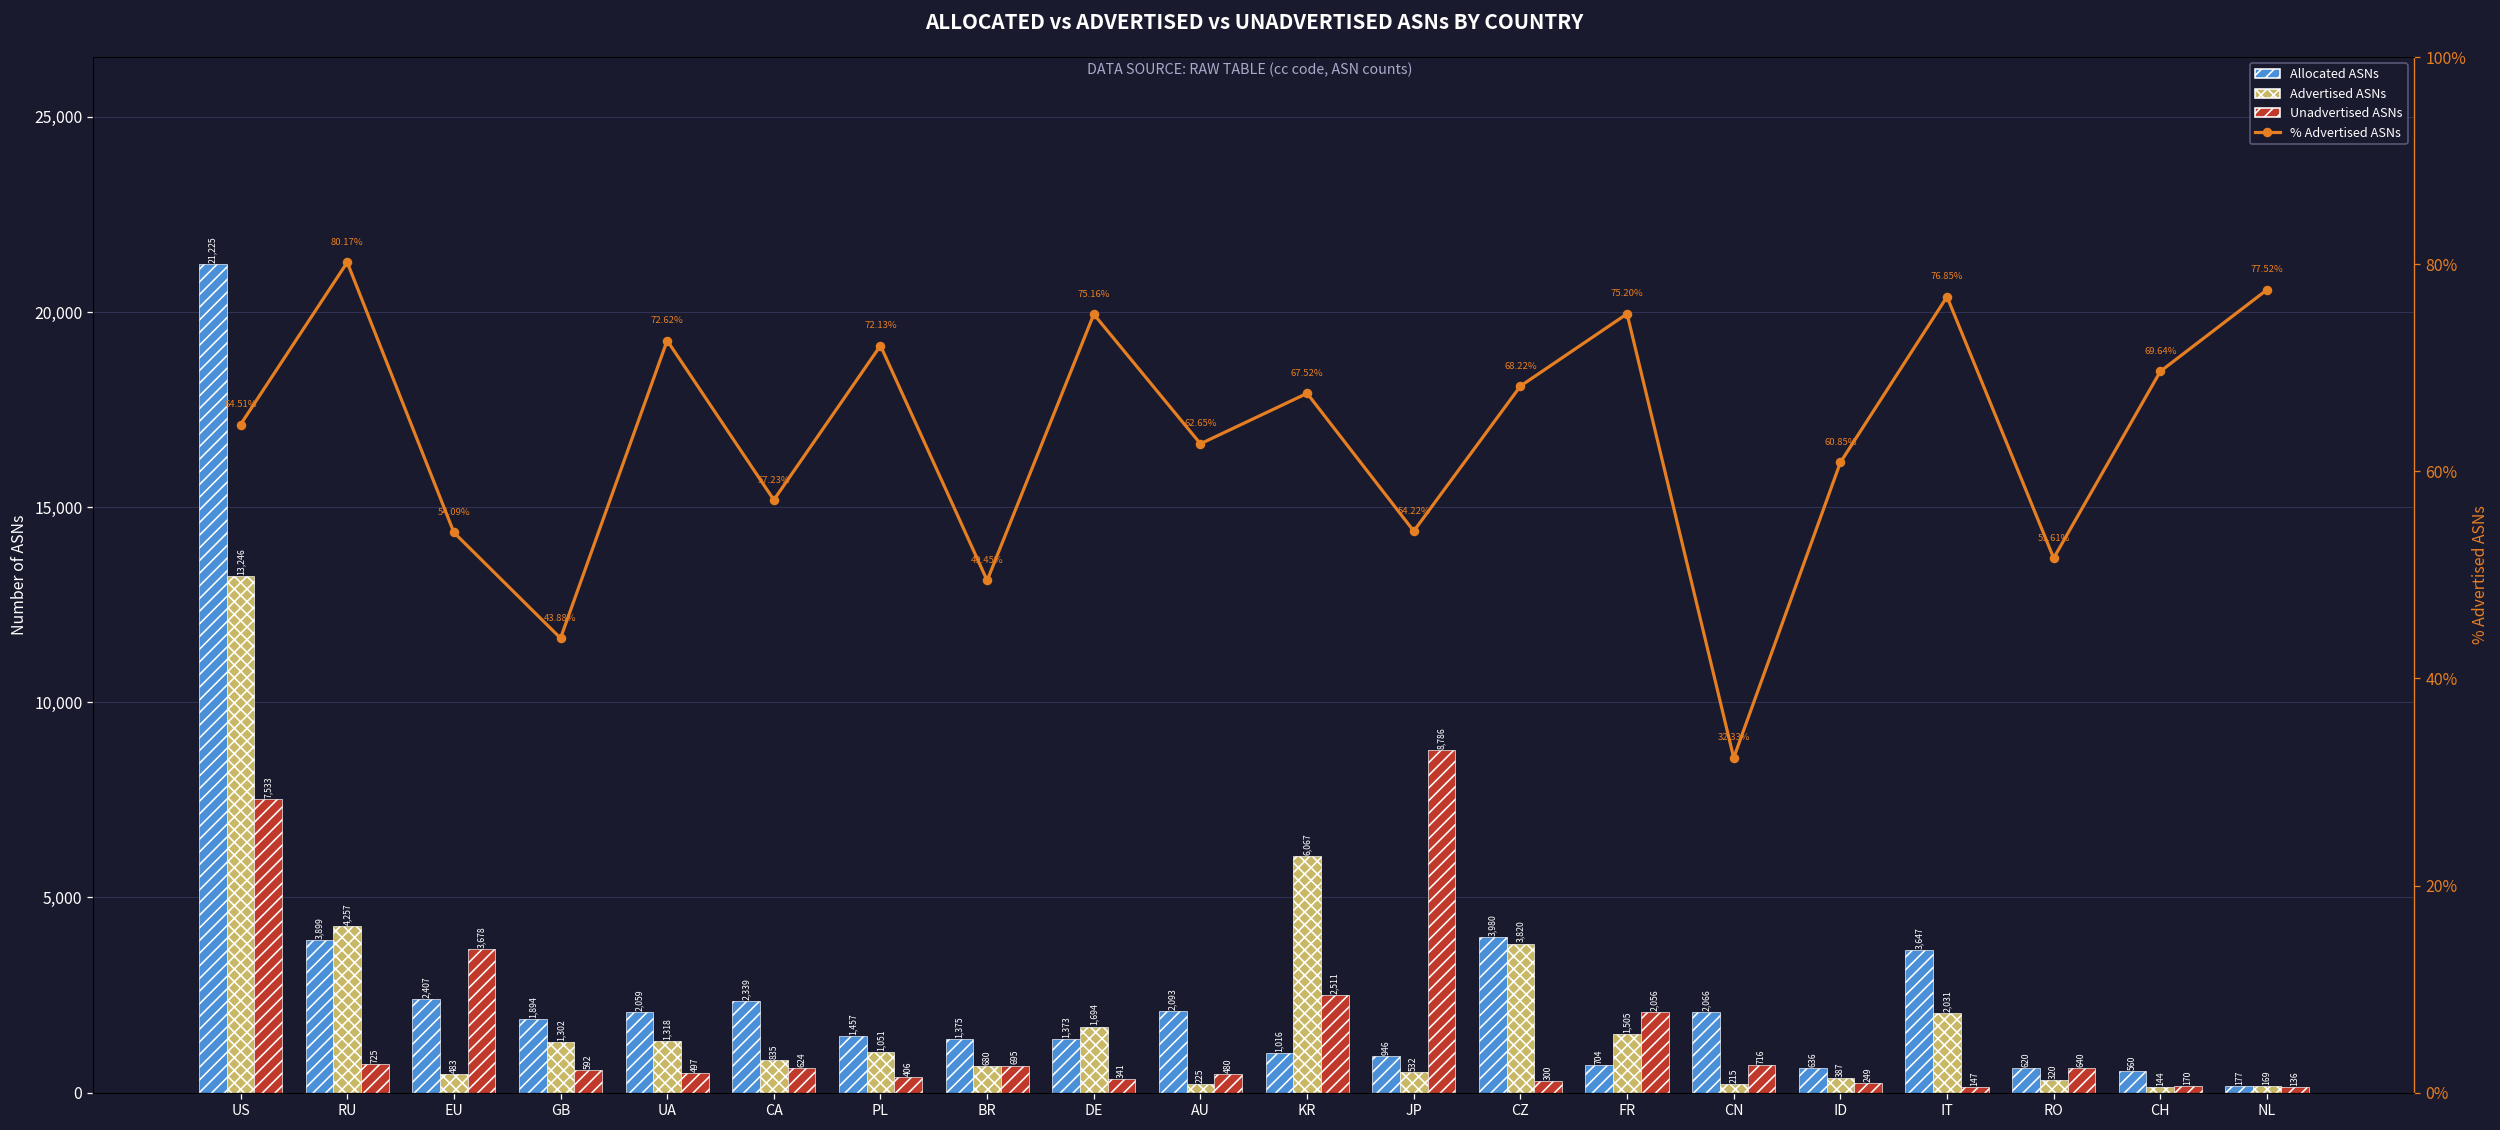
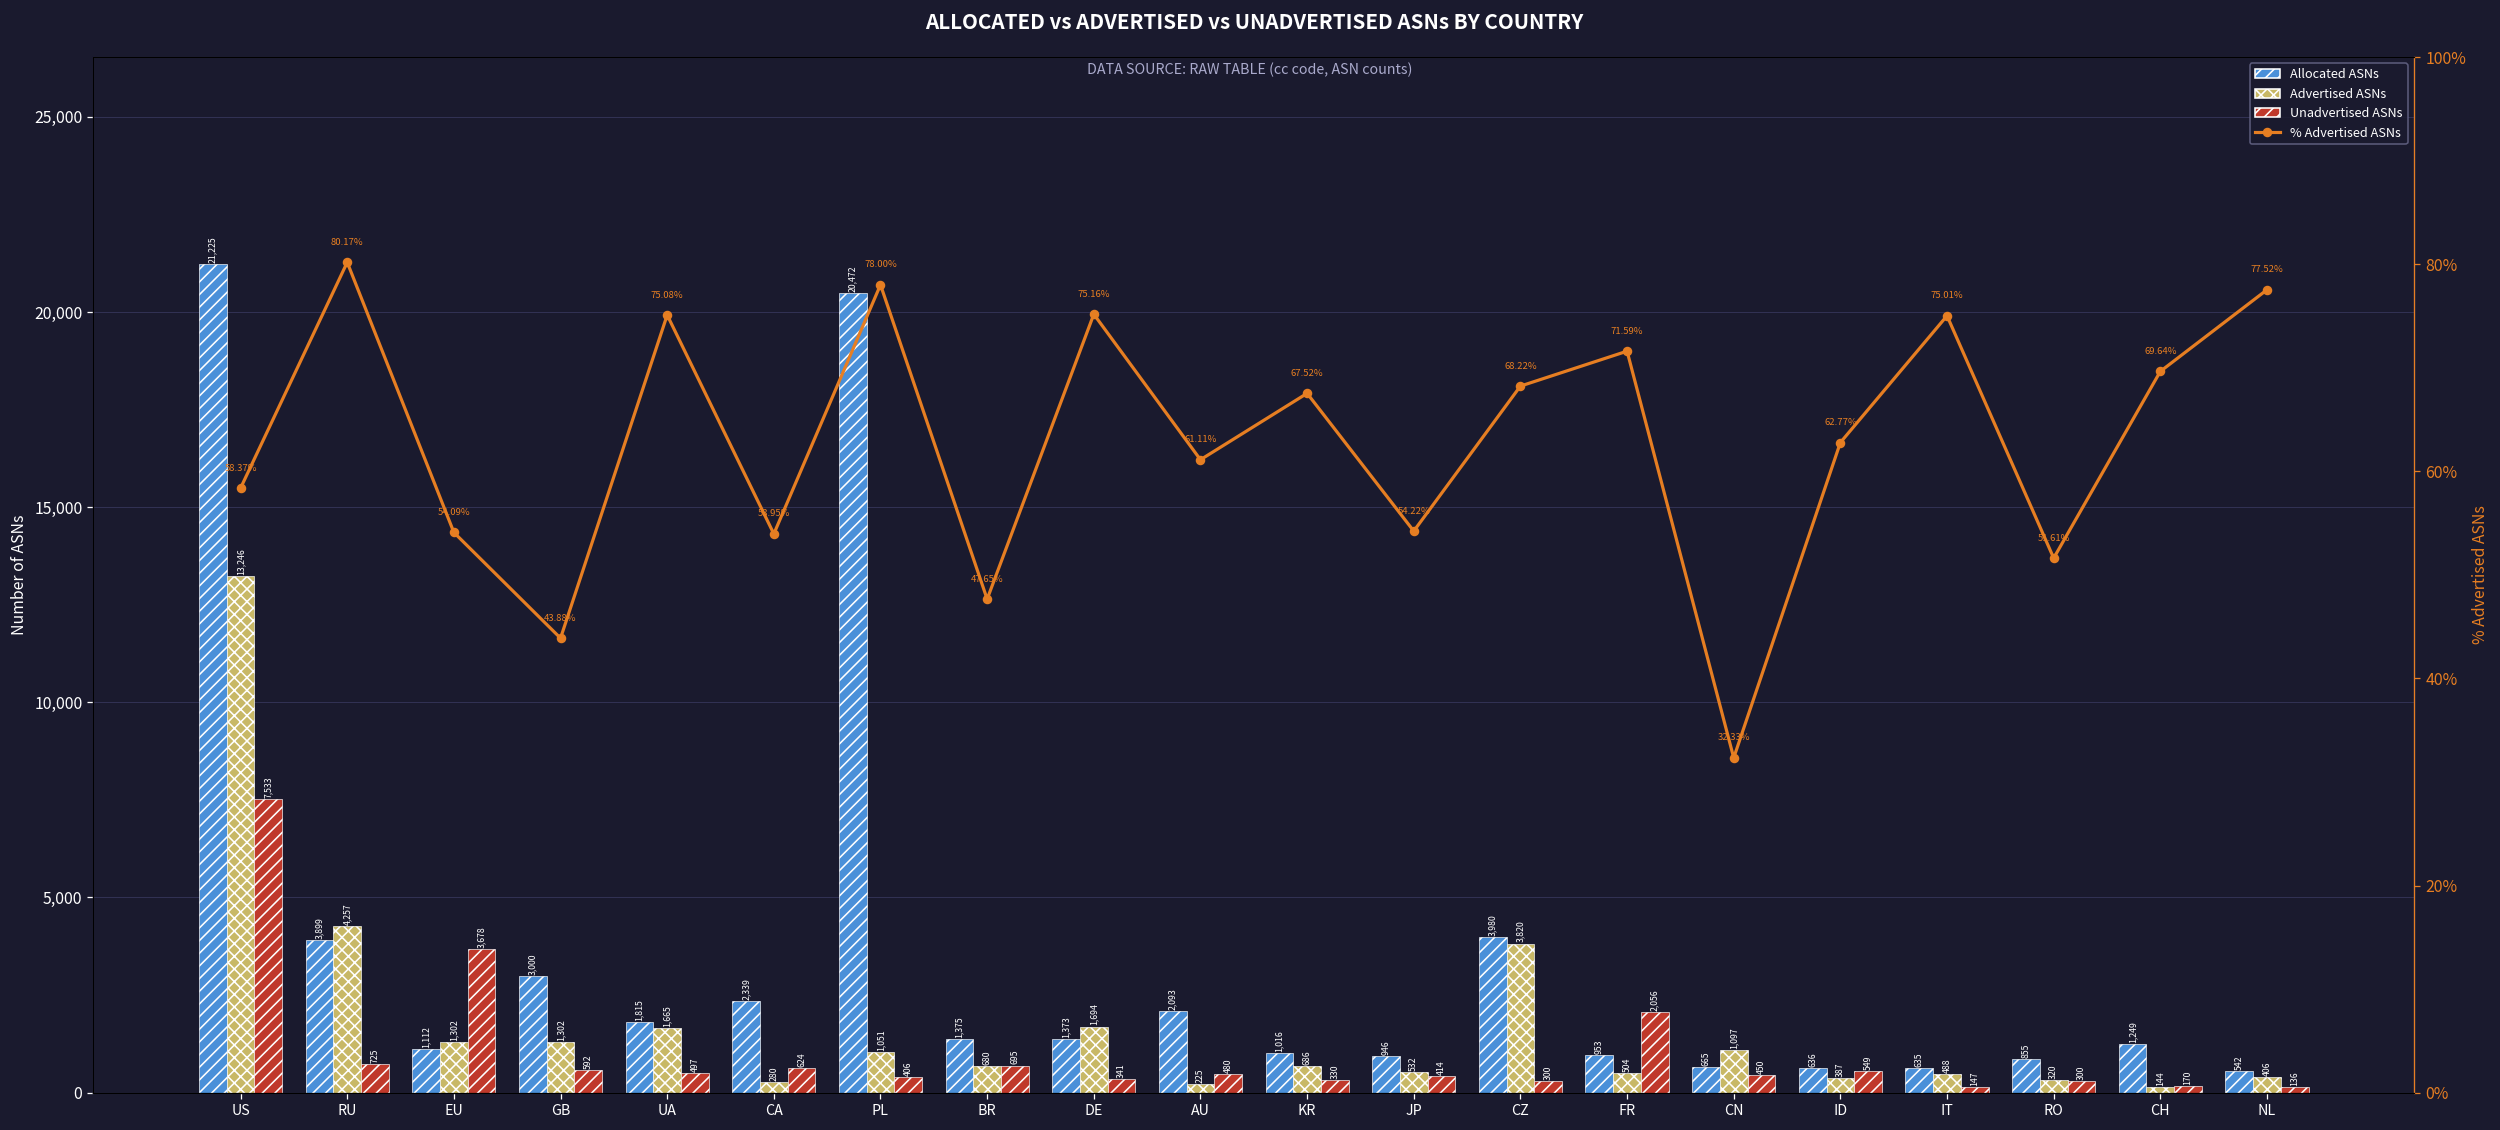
  {
    "Allocated ASNs": {
      "US": "21,225",
      "RU": "3,899",
-     "EU": "2,407",
-     "GB": "1,894",
-     "UA": "2,059",
+     "EU": "1,112",
+     "GB": "3,000",
+     "UA": "1,815",
      "CA": "2,339",
-     "PL": "1,457",
+     "PL": "20,472",
      "BR": "1,375",
      "DE": "1,373",
      "AU": "2,093",
      "KR": "1,016",
      "JP": "946",
      "CZ": "3,980",
-     "FR": "704",
-     "CN": "2,066",
+     "FR": "953",
+     "CN": "665",
      "ID": "636",
-     "IT": "3,647",
-     "RO": "620",
-     "CH": "560",
-     "NL": "177"
+     "IT": "635",
+     "RO": "855",
+     "CH": "1,249",
+     "NL": "542"
    },
    "Advertised ASNs": {
      "US": "13,246",
      "RU": "4,257",
-     "EU": "483",
+     "EU": "1,302",
      "GB": "1,302",
-     "UA": "1,318",
-     "CA": "835",
+     "UA": "1,665",
+     "CA": "280",
      "PL": "1,051",
      "BR": "680",
      "DE": "1,694",
      "AU": "225",
-     "KR": "6,067",
+     "KR": "686",
      "JP": "532",
      "CZ": "3,820",
-     "FR": "1,505",
-     "CN": "215",
+     "FR": "504",
+     "CN": "1,097",
      "ID": "387",
-     "IT": "2,031",
+     "IT": "488",
      "RO": "320",
      "CH": "144",
-     "NL": "169"
+     "NL": "406"
    },
    "Unadvertised ASNs": {
      "US": "7,533",
      "RU": "725",
      "EU": "3,678",
      "GB": "592",
      "UA": "497",
      "CA": "624",
      "PL": "406",
      "BR": "695",
      "DE": "341",
      "AU": "480",
-     "KR": "2,511",
-     "JP": "8,786",
+     "KR": "330",
+     "JP": "414",
      "CZ": "300",
      "FR": "2,056",
-     "CN": "716",
-     "ID": "249",
+     "CN": "450",
+     "ID": "549",
      "IT": "147",
-     "RO": "640",
+     "RO": "300",
      "CH": "170",
      "NL": "136"
    },
    "% Advertised ASNs": {
-     "US": "64.51%",
+     "US": "58.37%",
      "RU": "80.17%",
      "EU": "54.09%",
      "GB": "43.88%",
-     "UA": "72.62%",
-     "CA": "57.23%",
-     "PL": "72.13%",
-     "BR": "49.45%",
+     "UA": "75.08%",
+     "CA": "53.95%",
+     "PL": "78.00%",
+     "BR": "47.65%",
      "DE": "75.16%",
-     "AU": "62.65%",
+     "AU": "61.11%",
      "KR": "67.52%",
      "JP": "54.22%",
      "CZ": "68.22%",
-     "FR": "75.20%",
+     "FR": "71.59%",
      "CN": "32.33%",
-     "ID": "60.85%",
-     "IT": "76.85%",
+     "ID": "62.77%",
+     "IT": "75.01%",
      "RO": "51.61%",
      "CH": "69.64%",
      "NL": "77.52%"
    }
  }
